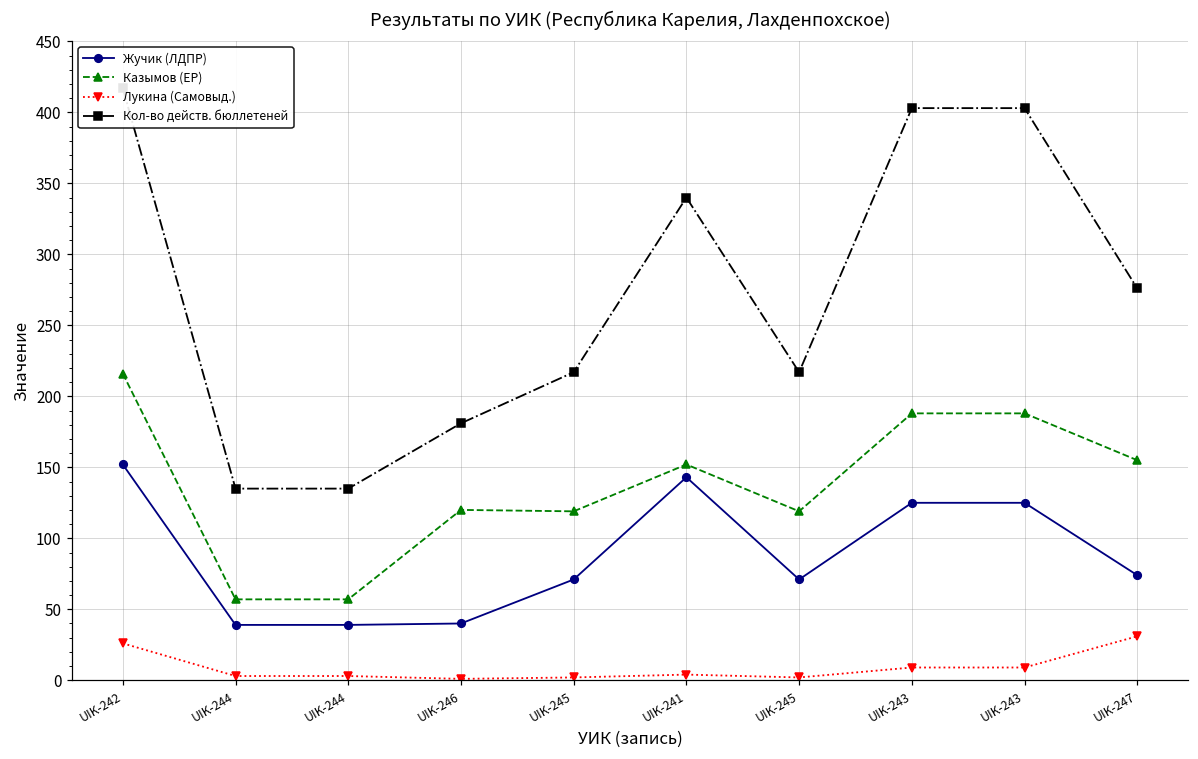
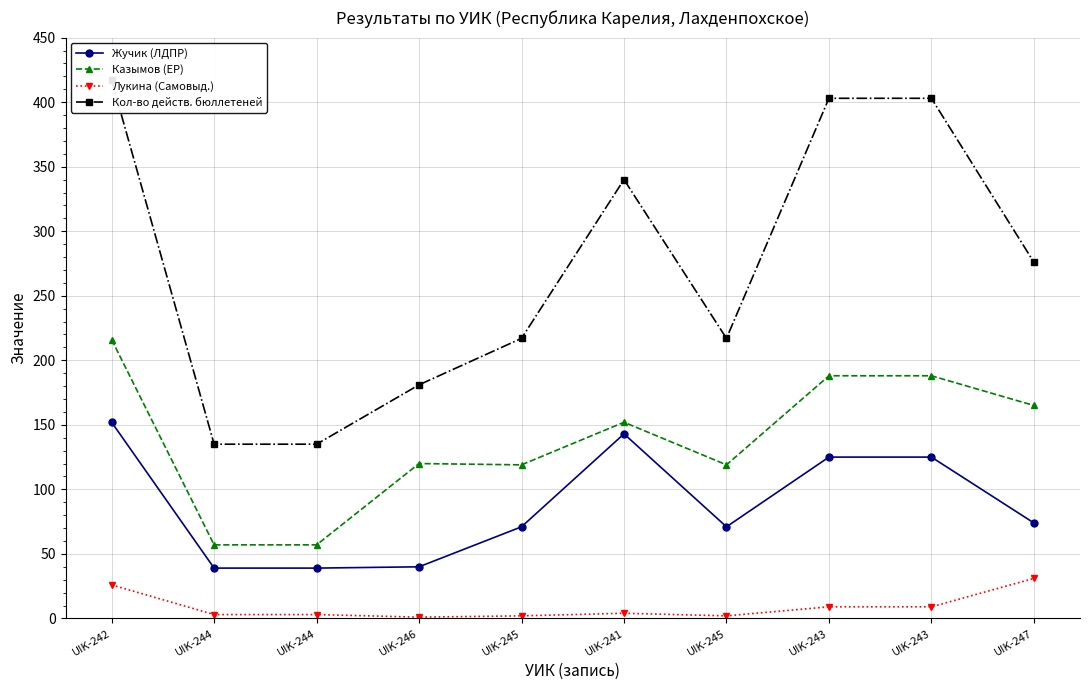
  {
    "Жучик (ЛДПР)": {
      "UIK-242": 152,
      "UIK-246": 40,
      "UIK-241": 143,
      "UIK-247": 74
    },
    "Казымов (ЕР)": {
      "UIK-242": 216,
      "UIK-246": 120,
      "UIK-241": 152,
-     "UIK-247": 155
+     "UIK-247": 165
    },
    "Лукина (Самовыд.)": {
      "UIK-242": 26,
      "UIK-246": 1,
      "UIK-241": 4,
      "UIK-247": 31
    },
    "Кол-во действ. бюллетеней": {
      "UIK-246": 181,
      "UIK-241": 340,
      "UIK-247": 276
    }
  }
